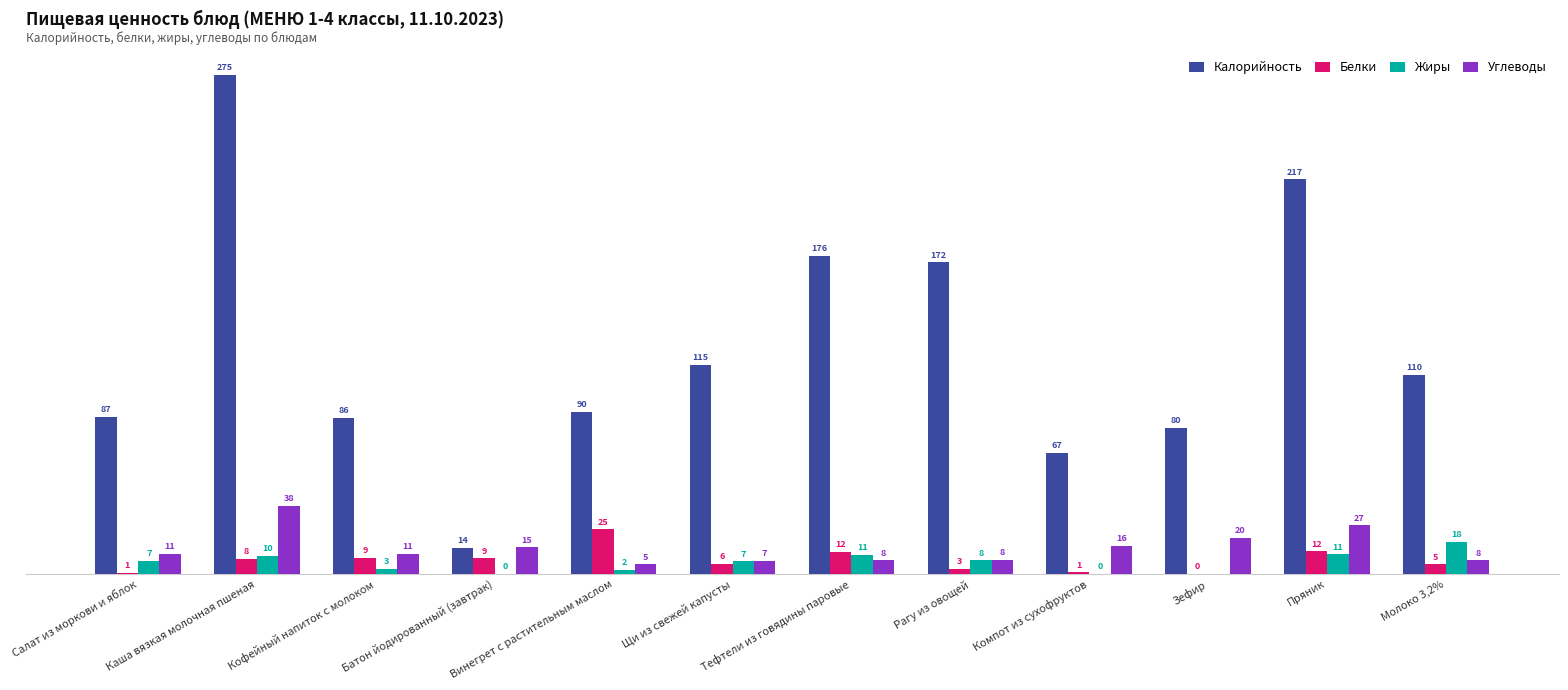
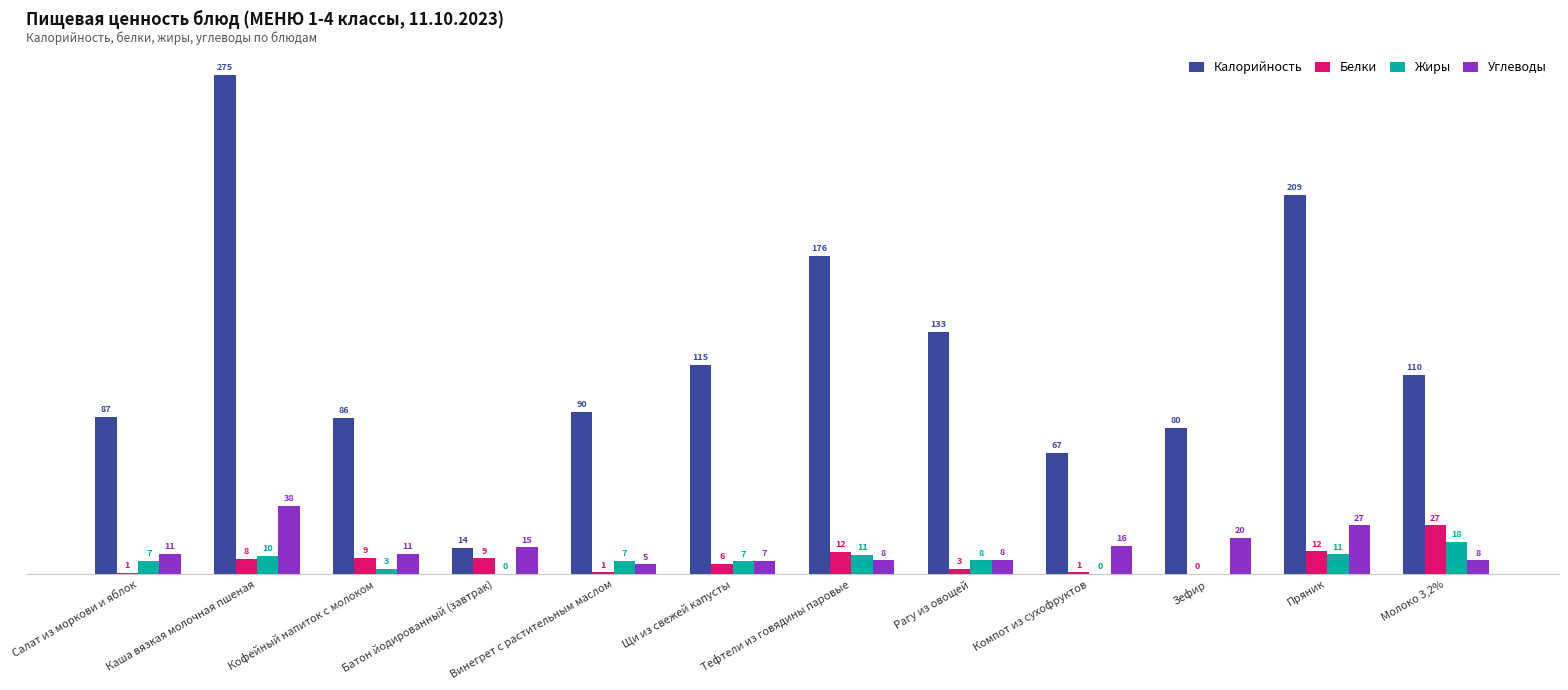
  {
    "Калорийность": {
      "Салат из моркови и яблок": 87,
      "Каша вязкая молочная пшеная": 275,
      "Кофейный напиток с молоком": 86,
      "Батон йодированный (завтрак)": 14,
      "Винегрет с растительным маслом": 90,
      "Щи из свежей капусты": 115,
      "Тефтели из говядины паровые": 176,
-     "Рагу из овощей": 172,
+     "Рагу из овощей": 133,
      "Компот из сухофруктов": 67,
      "Зефир": 80,
-     "Пряник": 217,
+     "Пряник": 209,
      "Молоко 3,2%": 110
    },
    "Белки": {
      "Салат из моркови и яблок": 1,
      "Каша вязкая молочная пшеная": 8,
      "Кофейный напиток с молоком": 9,
      "Батон йодированный (завтрак)": 9,
-     "Винегрет с растительным маслом": 25,
+     "Винегрет с растительным маслом": 1,
      "Щи из свежей капусты": 6,
      "Тефтели из говядины паровые": 12,
      "Рагу из овощей": 3,
      "Компот из сухофруктов": 1,
      "Зефир": 0,
      "Пряник": 12,
-     "Молоко 3,2%": 5
+     "Молоко 3,2%": 27
    },
    "Жиры": {
      "Салат из моркови и яблок": 7,
      "Каша вязкая молочная пшеная": 10,
      "Кофейный напиток с молоком": 3,
      "Батон йодированный (завтрак)": 0,
-     "Винегрет с растительным маслом": 2,
+     "Винегрет с растительным маслом": 7,
      "Щи из свежей капусты": 7,
      "Тефтели из говядины паровые": 11,
      "Рагу из овощей": 8,
      "Компот из сухофруктов": 0,
      "Пряник": 11,
      "Молоко 3,2%": 18
    },
    "Углеводы": {
      "Салат из моркови и яблок": 11,
      "Каша вязкая молочная пшеная": 38,
      "Кофейный напиток с молоком": 11,
      "Батон йодированный (завтрак)": 15,
      "Винегрет с растительным маслом": 5,
      "Щи из свежей капусты": 7,
      "Тефтели из говядины паровые": 8,
      "Рагу из овощей": 8,
      "Компот из сухофруктов": 16,
      "Зефир": 20,
      "Пряник": 27,
      "Молоко 3,2%": 8
    }
  }
